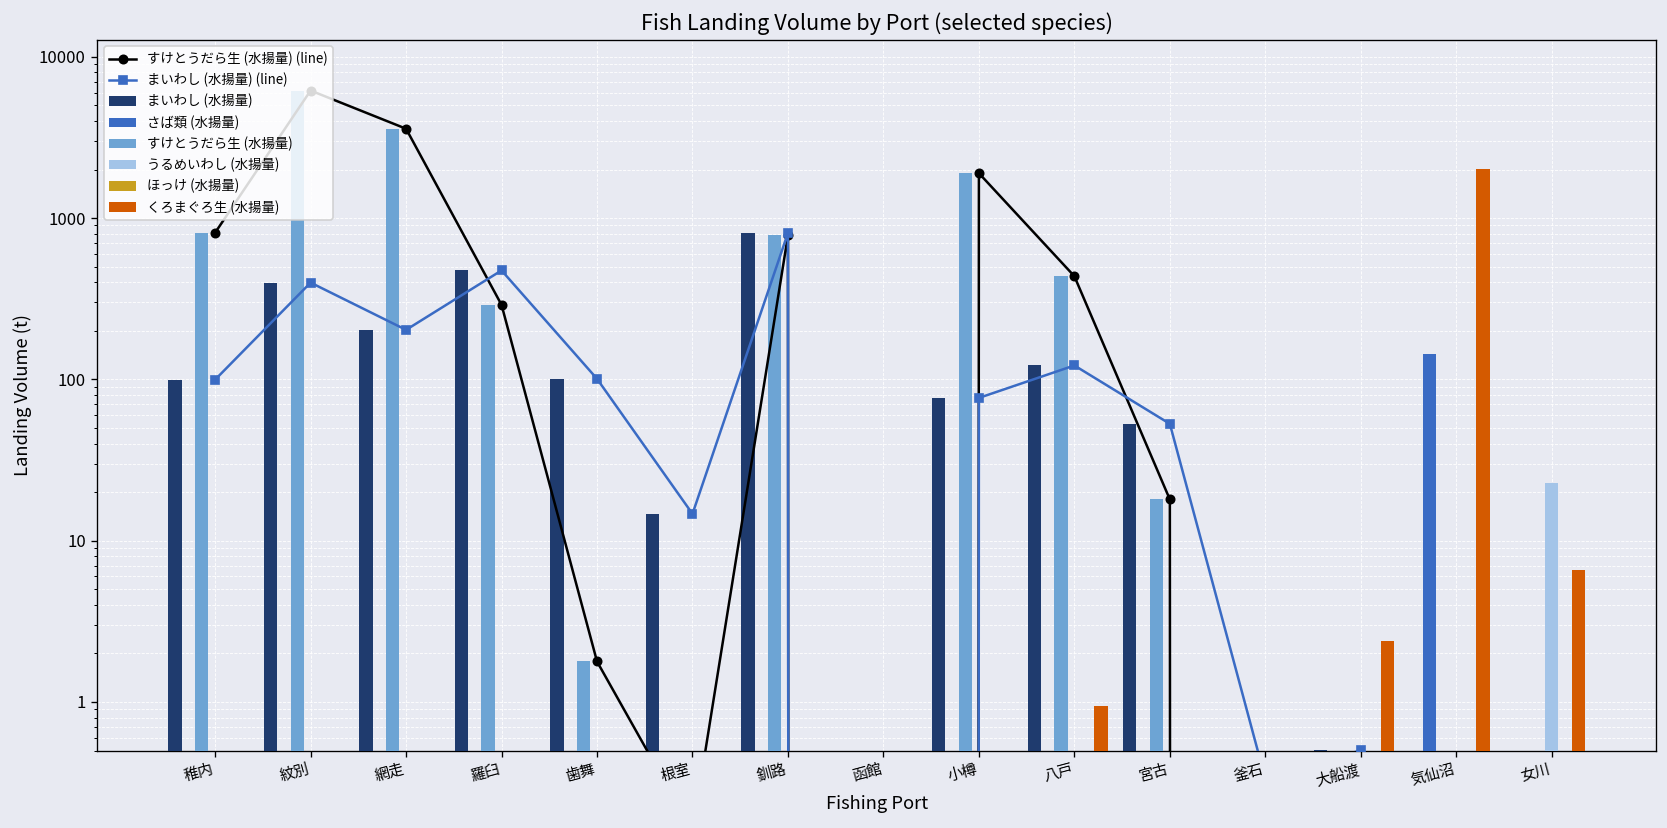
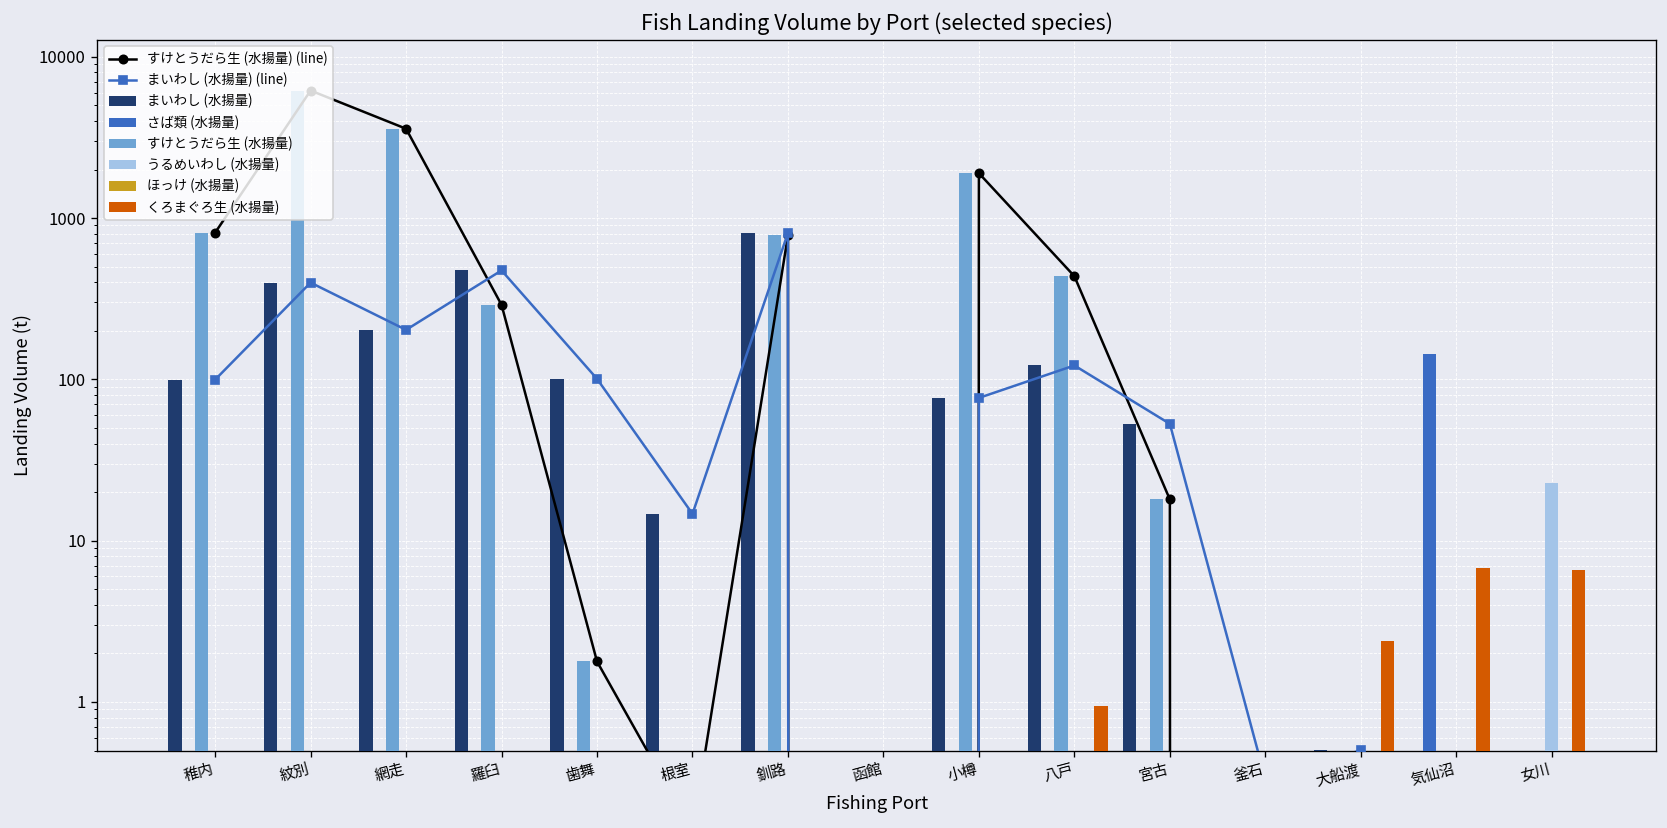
  {
    "まいわし (水揚量)": {
      "稚内": 100,
      "紋別": 400,
      "網走": 200,
      "羅臼": 470,
      "歯舞": 100,
      "根室": 15,
      "釧路": 800,
      "小樽": 80,
      "八戸": 120,
      "宮古": 53,
      "大船渡": 0.50
    },
    "すけとうだら生 (水揚量) (line)": {
      "稚内": 800,
      "網走": 3600,
      "羅臼": 290,
      "歯舞": 1.8,
      "小樽": 1900,
      "八戸": 440,
      "宮古": 18
    },
    "すけとうだら生 (水揚量)": {
      "稚内": 800,
      "網走": 3600,
      "羅臼": 290,
      "歯舞": 1.8,
      "釧路": 800,
      "小樽": 1900,
      "八戸": 440,
      "宮古": 18
    },
    "うるめいわし (水揚量)": {
      "女川": 23
    },
    "くろまぐろ生 (水揚量)": {
      "八戸": 0.9,
      "大船渡": 2.4,
-     "気仙沼": 2000,
+     "気仙沼": 7,
      "女川": 7
    }
  }
